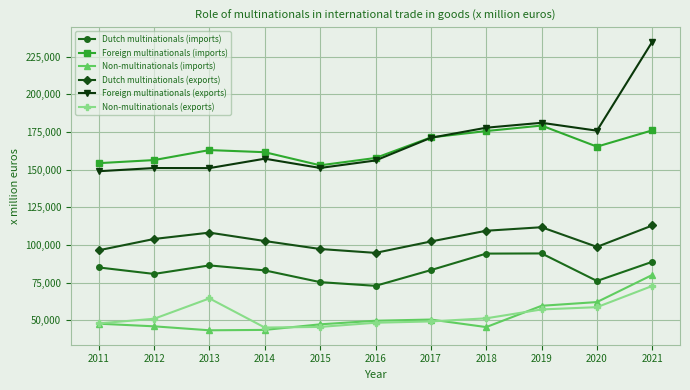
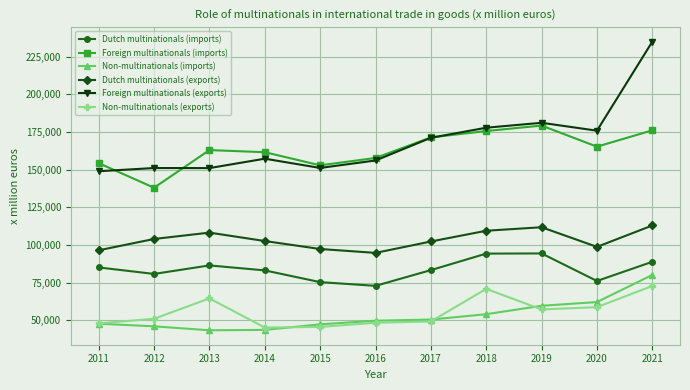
  {
    "Foreign multinationals (imports)": {
      "2011": "154,000",
-     "2012": "156,000",
+     "2012": "138,000",
      "2013": "163,000",
      "2014": "162,000",
      "2015": "153,000",
      "2018": "176,000",
      "2019": "179,000",
      "2020": "165,000",
      "2021": "176,000"
    },
    "Non-multinationals (imports)": {
      "2012": "46,000",
      "2013": "43,000",
      "2015": "47,000",
-     "2018": "46,000",
+     "2018": "54,000",
      "2019": "60,000",
      "2020": "62,000",
      "2021": "80,000"
    },
    "Non-multinationals (exports)": {
      "2012": "51,000",
      "2013": "65,000",
      "2015": "46,000",
-     "2018": "51,000",
+     "2018": "71,000",
      "2019": "57,000",
      "2020": "59,000",
      "2021": "73,000"
    }
  }
